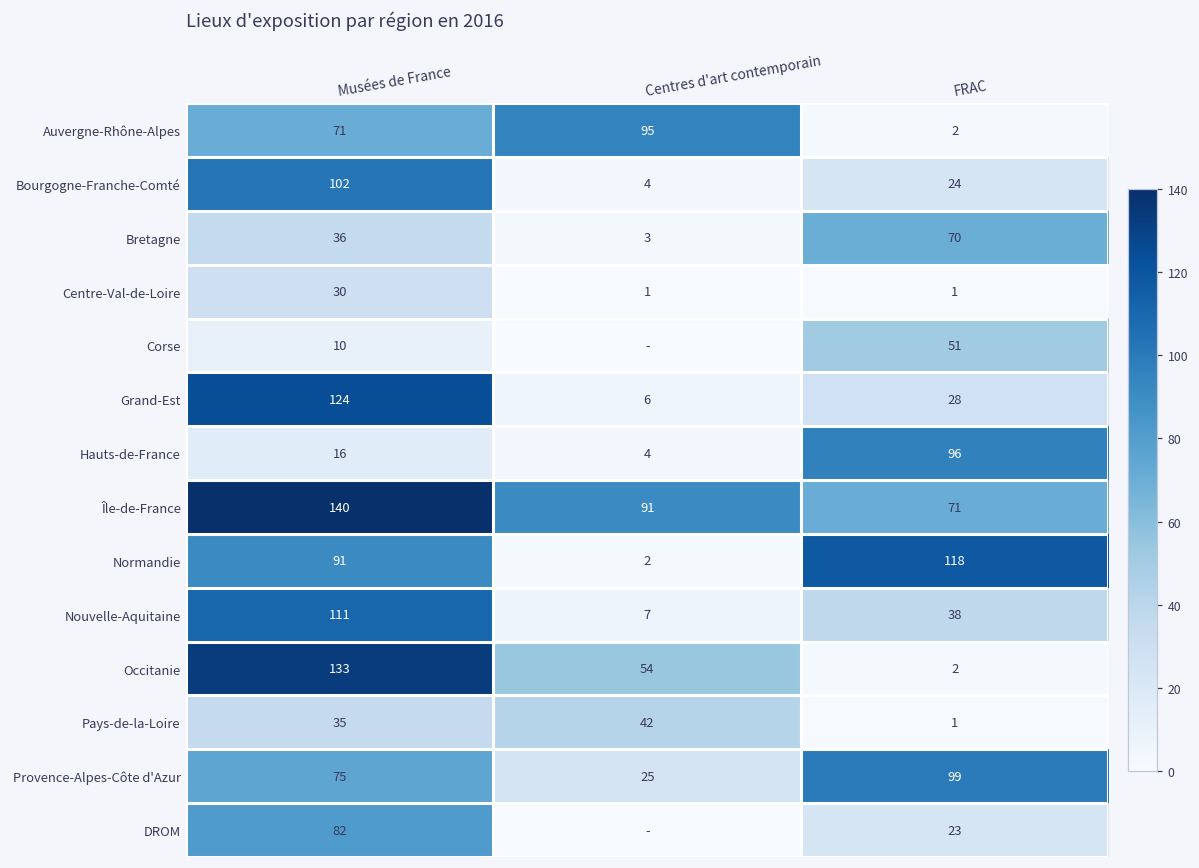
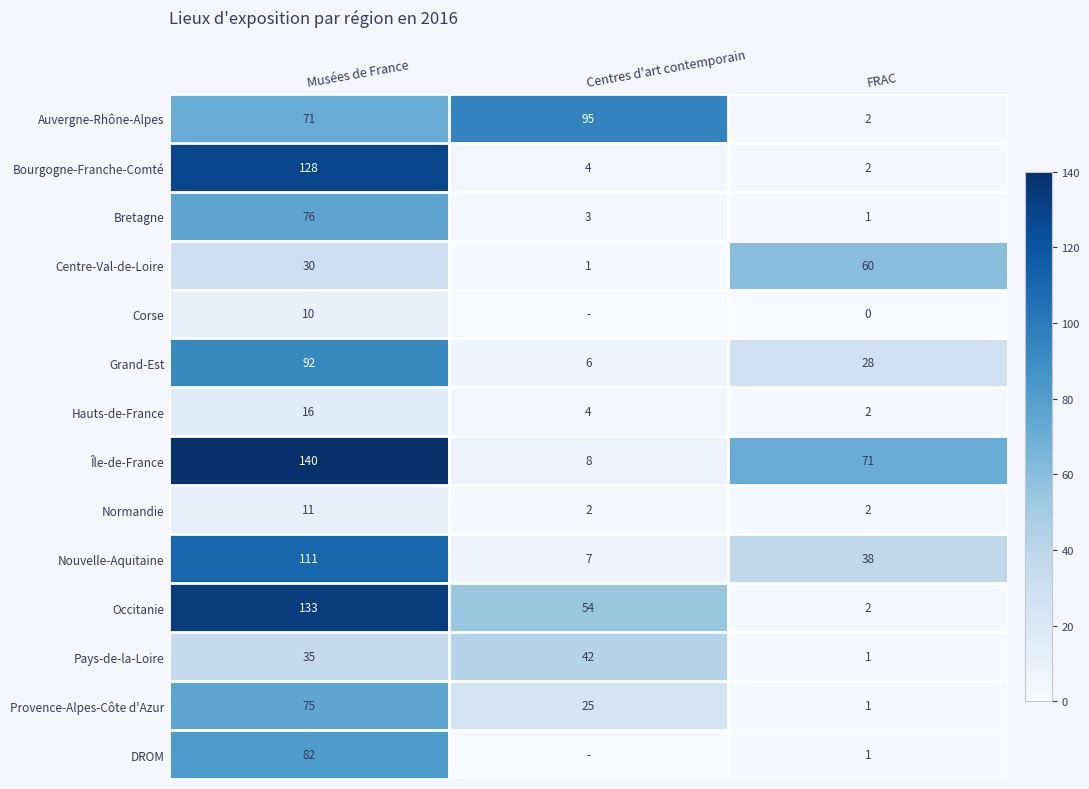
  {
    "Auvergne-Rhône-Alpes": {
      "Musées de France": 71,
      "Centres d'art contemporain": 95,
      "FRAC": 2
    },
    "Bourgogne-Franche-Comté": {
-     "Musées de France": 102,
+     "Musées de France": 128,
      "Centres d'art contemporain": 4,
-     "FRAC": 24
+     "FRAC": 2
    },
    "Bretagne": {
-     "Musées de France": 36,
+     "Musées de France": 76,
      "Centres d'art contemporain": 3,
-     "FRAC": 70
+     "FRAC": 1
    },
    "Centre-Val-de-Loire": {
      "Musées de France": 30,
      "Centres d'art contemporain": 1,
-     "FRAC": 1
+     "FRAC": 60
    },
    "Corse": {
      "Musées de France": 10,
-     "FRAC": 51
+     "FRAC": 0
    },
    "Grand-Est": {
-     "Musées de France": 124,
+     "Musées de France": 92,
      "Centres d'art contemporain": 6,
      "FRAC": 28
    },
    "Hauts-de-France": {
      "Musées de France": 16,
      "Centres d'art contemporain": 4,
-     "FRAC": 96
+     "FRAC": 2
    },
    "Île-de-France": {
      "Musées de France": 140,
-     "Centres d'art contemporain": 91,
+     "Centres d'art contemporain": 8,
      "FRAC": 71
    },
    "Normandie": {
-     "Musées de France": 91,
+     "Musées de France": 11,
      "Centres d'art contemporain": 2,
-     "FRAC": 118
+     "FRAC": 2
    },
    "Nouvelle-Aquitaine": {
      "Musées de France": 111,
      "Centres d'art contemporain": 7,
      "FRAC": 38
    },
    "Occitanie": {
      "Musées de France": 133,
      "Centres d'art contemporain": 54,
      "FRAC": 2
    },
    "Pays-de-la-Loire": {
      "Musées de France": 35,
      "Centres d'art contemporain": 42,
      "FRAC": 1
    },
    "Provence-Alpes-Côte d'Azur": {
      "Musées de France": 75,
      "Centres d'art contemporain": 25,
-     "FRAC": 99
+     "FRAC": 1
    },
    "DROM": {
      "Musées de France": 82,
-     "FRAC": 23
+     "FRAC": 1
    }
  }
